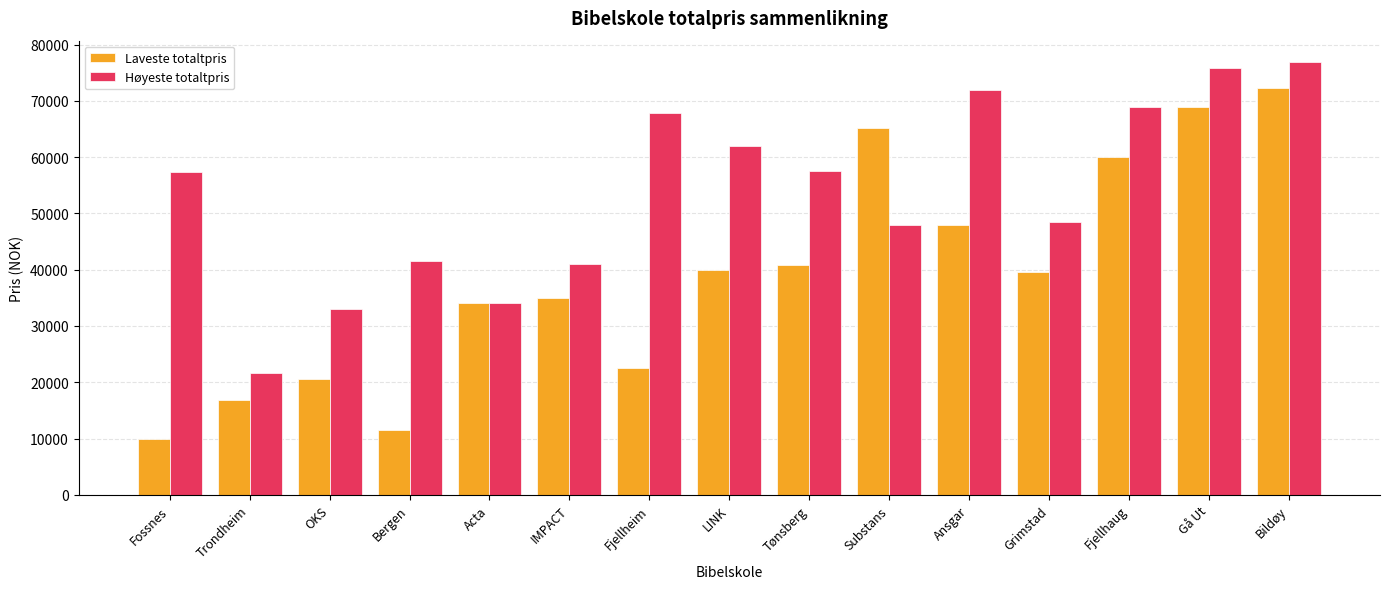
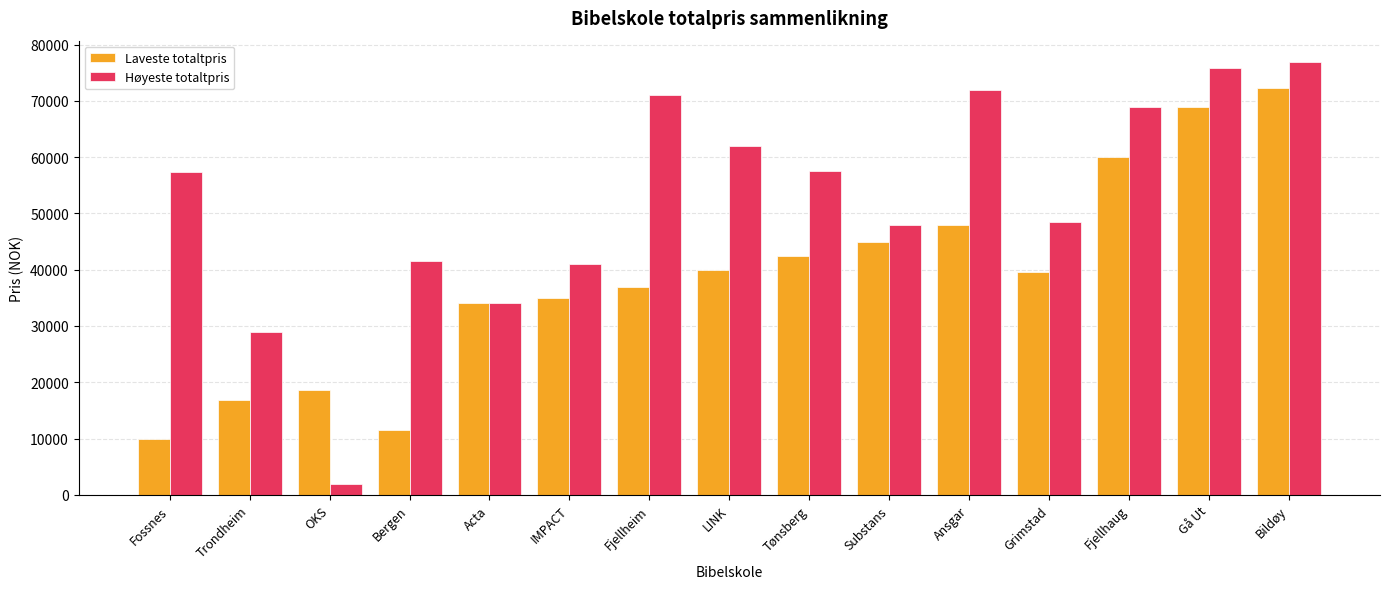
  {
    "Laveste totaltpris": {
      "Fossnes": 10000,
      "Trondheim": 17000,
-     "OKS": 21000,
+     "OKS": 19000,
      "Bergen": 12000,
      "Acta": 34000,
      "IMPACT": 35000,
-     "Fjellheim": 22000,
+     "Fjellheim": 37000,
      "LINK": 40000,
-     "Tønsberg": 41000,
-     "Substans": 65000,
+     "Tønsberg": 42000,
+     "Substans": 45000,
      "Ansgar": 48000,
      "Grimstad": 40000,
      "Fjellhaug": 60000,
      "Gå Ut": 69000,
      "Bildøy": 72000
    },
    "Høyeste totaltpris": {
      "Fossnes": 57000,
-     "Trondheim": 22000,
-     "OKS": 33000,
+     "Trondheim": 29000,
+     "OKS": 2000,
      "Bergen": 42000,
      "Acta": 34000,
      "IMPACT": 41000,
-     "Fjellheim": 68000,
+     "Fjellheim": 71000,
      "LINK": 62000,
      "Tønsberg": 57000,
      "Substans": 48000,
      "Ansgar": 72000,
      "Grimstad": 49000,
      "Fjellhaug": 69000,
      "Gå Ut": 76000,
      "Bildøy": 77000
    }
  }
